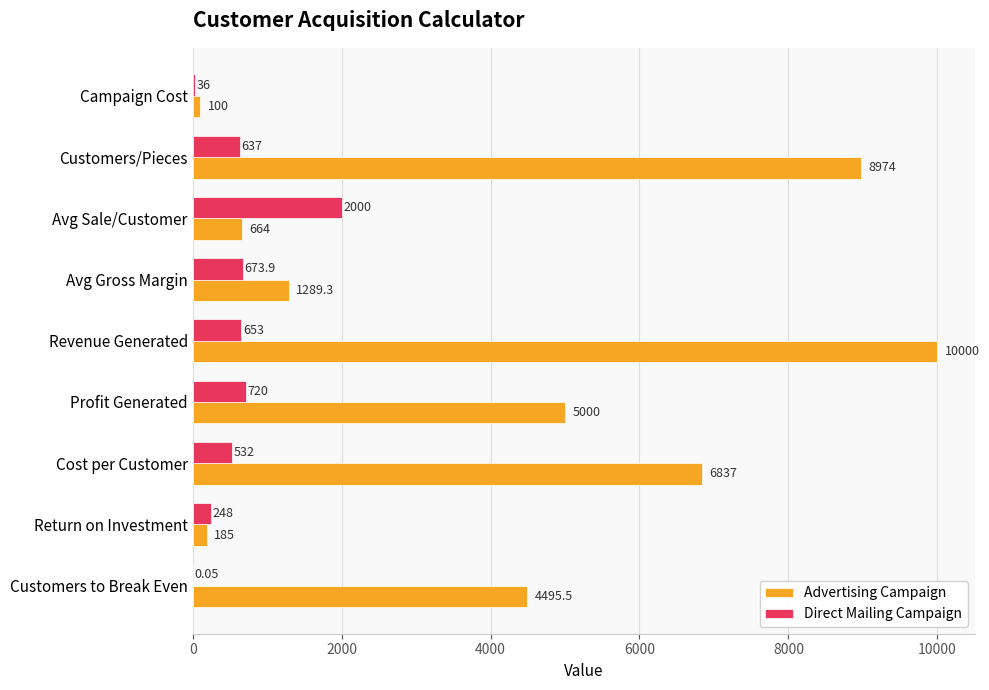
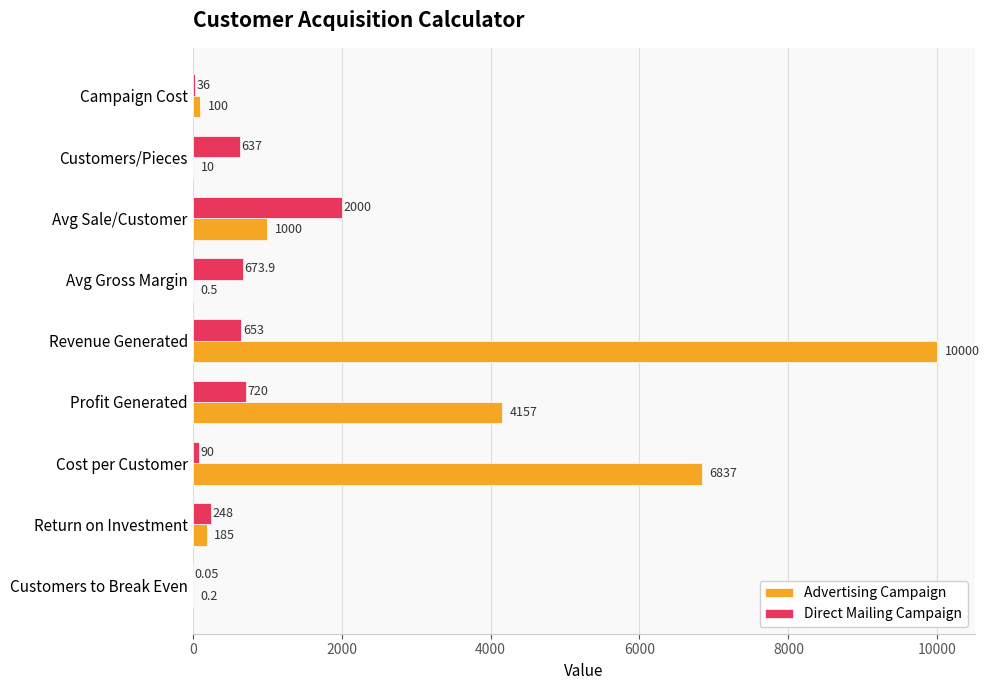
  {
    "Advertising Campaign": {
      "Campaign Cost": 100,
-     "Customers/Pieces": 8974,
-     "Avg Sale/Customer": 664,
-     "Avg Gross Margin": 1289.3,
+     "Customers/Pieces": 10,
+     "Avg Sale/Customer": 1000,
+     "Avg Gross Margin": 0.5,
      "Revenue Generated": 10000,
-     "Profit Generated": 5000,
+     "Profit Generated": 4157,
      "Cost per Customer": 6837,
      "Return on Investment": 185,
-     "Customers to Break Even": 4495.5
+     "Customers to Break Even": 0.2
    },
    "Direct Mailing Campaign": {
      "Campaign Cost": 36,
      "Customers/Pieces": 637,
      "Avg Sale/Customer": 2000,
      "Avg Gross Margin": 673.9,
      "Revenue Generated": 653,
      "Profit Generated": 720,
-     "Cost per Customer": 532,
+     "Cost per Customer": 90,
      "Return on Investment": 248,
      "Customers to Break Even": 0.05
    }
  }
